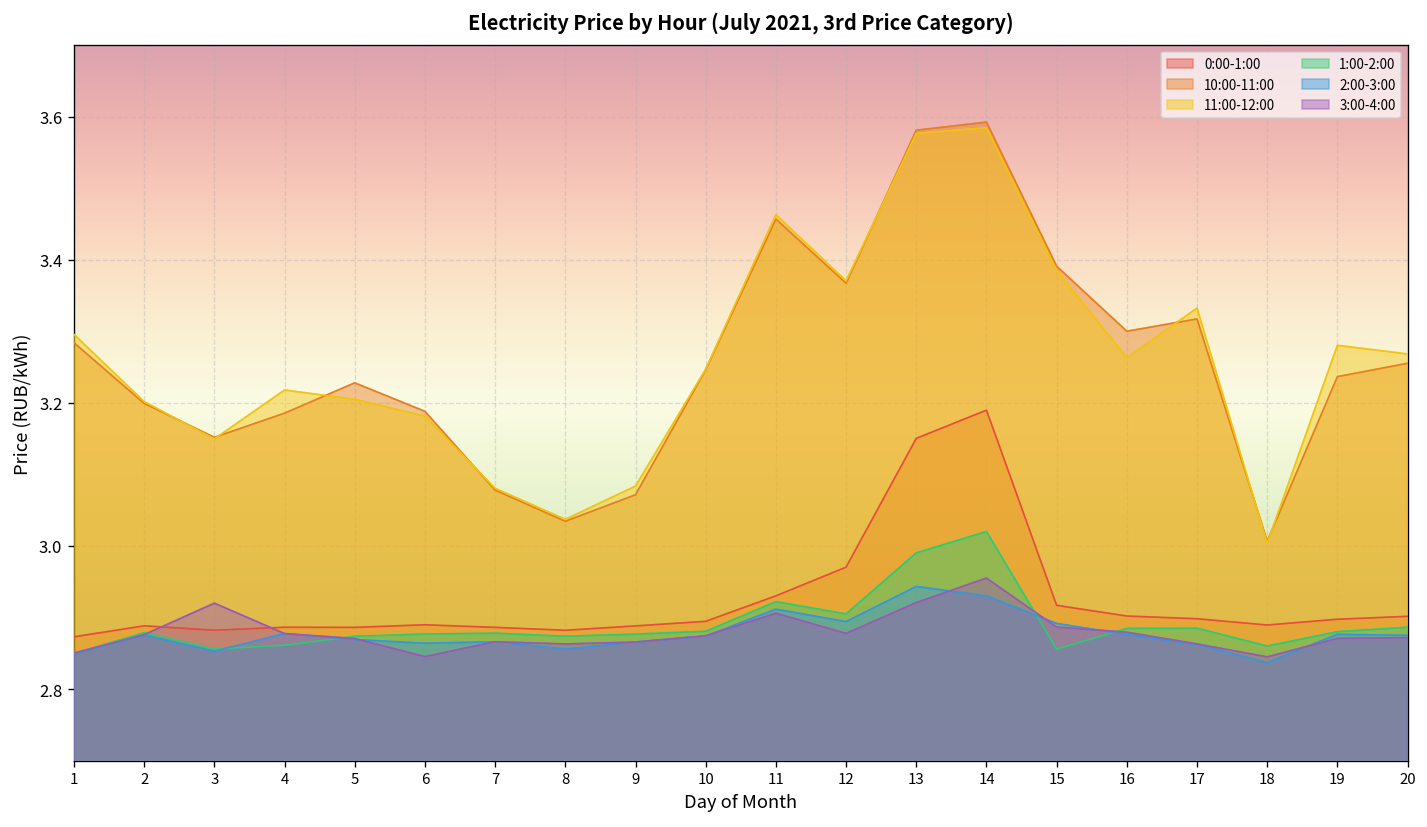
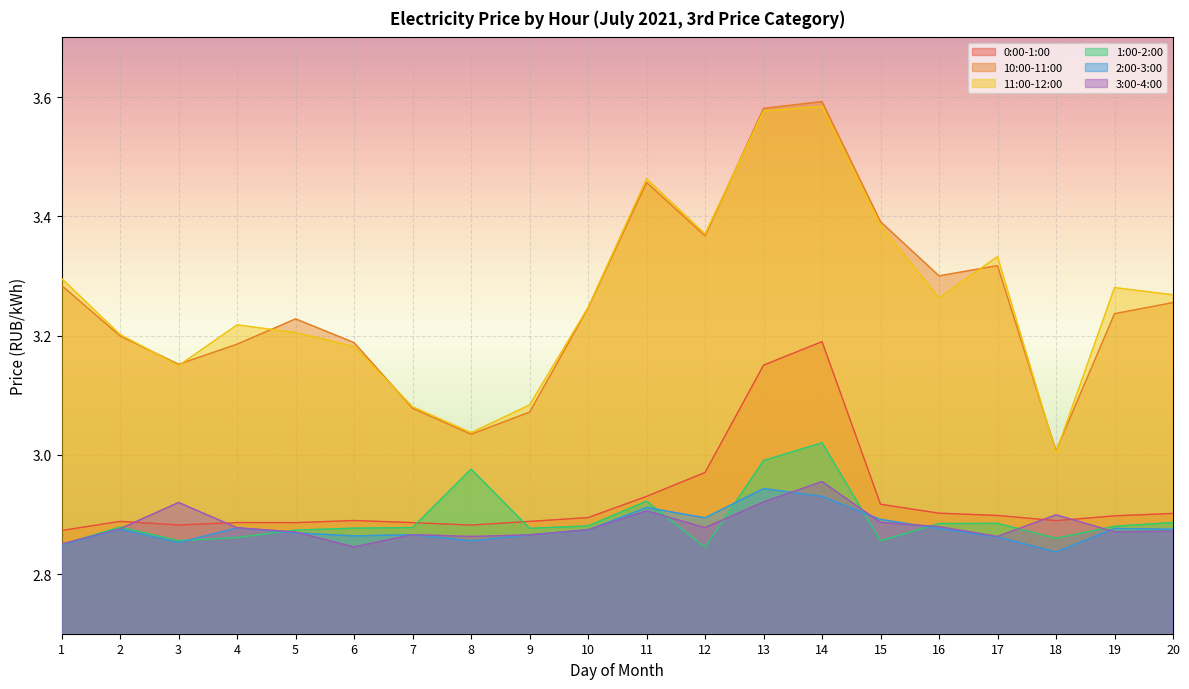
  {
    "1:00-2:00": {
      "4": 2.86,
      "6": 2.88,
      "7": 2.88,
-     "8": 2.87,
+     "8": 2.98,
      "9": 2.88,
      "10": 2.88,
      "11": 2.92,
-     "12": 2.91,
+     "12": 2.85,
      "13": 2.99,
      "14": 3.02,
      "15": 2.86,
      "16": 2.88,
      "17": 2.89,
      "18": 2.86,
      "20": 2.89
    },
    "2:00-3:00": {
      "6": 2.86,
      "8": 2.86,
      "11": 2.91,
      "12": 2.89,
      "13": 2.94,
      "14": 2.93,
      "15": 2.89,
      "18": 2.84
    },
    "3:00-4:00": {
      "3": 2.92,
      "6": 2.85,
      "8": 2.86,
      "11": 2.91,
      "12": 2.88,
      "13": 2.92,
      "14": 2.96,
      "15": 2.89,
-     "18": 2.85,
+     "18": 2.90,
      "19": 2.87
    }
  }
